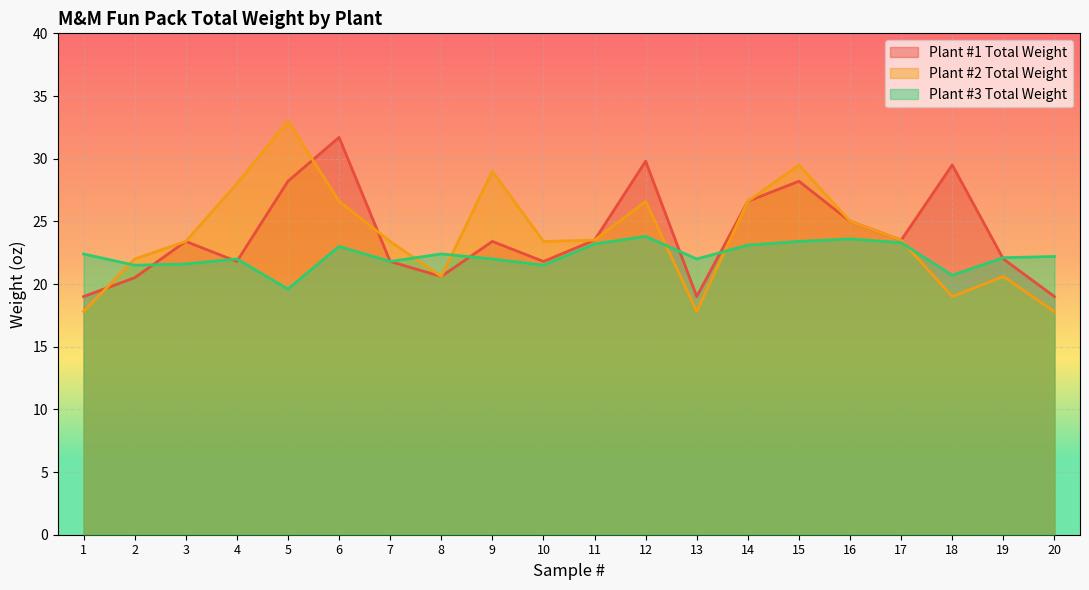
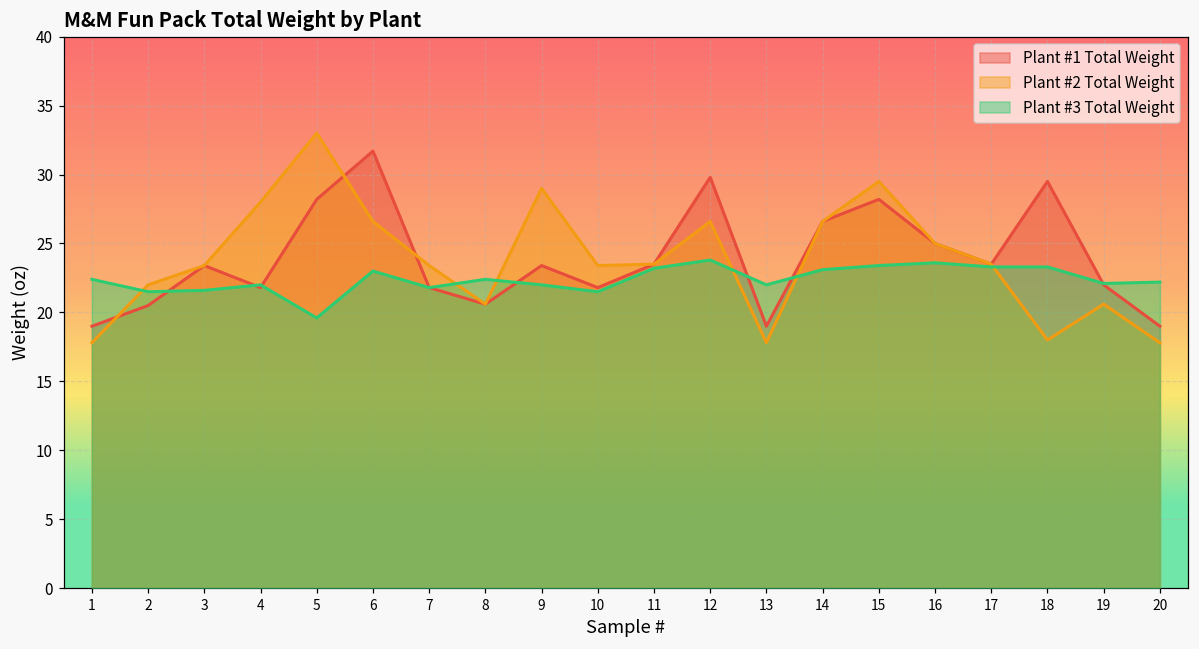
  {
    "Plant #1 Total Weight": {
      "1": 19.0,
      "2": 20.5,
      "5": 28.2,
      "6": 31.7,
      "9": 23.4,
      "10": 21.8,
      "12": 29.8,
      "13": 19.0,
      "15": 28.2,
      "18": 29.5,
      "20": 19.0
    },
    "Plant #2 Total Weight": {
      "1": 17.8,
      "2": 22,
      "4": 28,
      "5": 33,
      "6": 26.6,
      "7": 23.4,
      "9": 29,
      "10": 23.4,
      "12": 26.6,
      "13": 17.8,
      "15": 29.5,
-     "18": 19,
+     "18": 18,
      "19": 20.6,
      "20": 17.8
    },
    "Plant #3 Total Weight": {
      "1": 22.4,
      "2": 21.5,
      "3": 21.6,
      "5": 19.6,
      "6": 23.0,
      "8": 22.4,
      "9": 22.0,
      "10": 21.5,
      "11": 23.2,
      "12": 23.8,
      "13": 22.0,
      "14": 23.1,
      "15": 23.4,
      "16": 23.6,
-     "18": 20.7,
+     "18": 23.3,
      "20": 22.2
    }
  }
